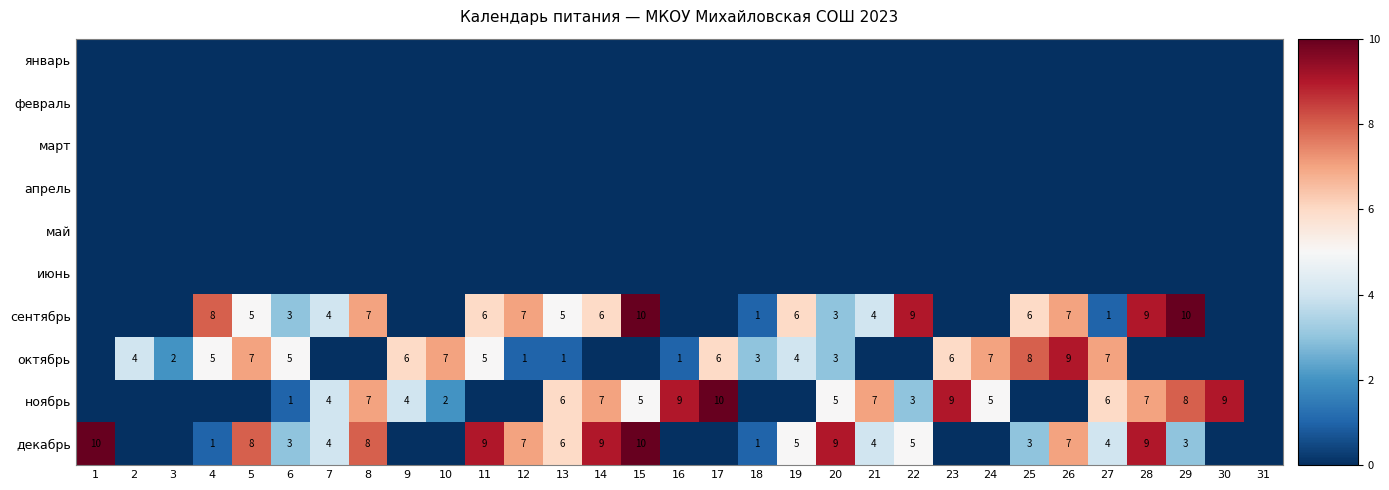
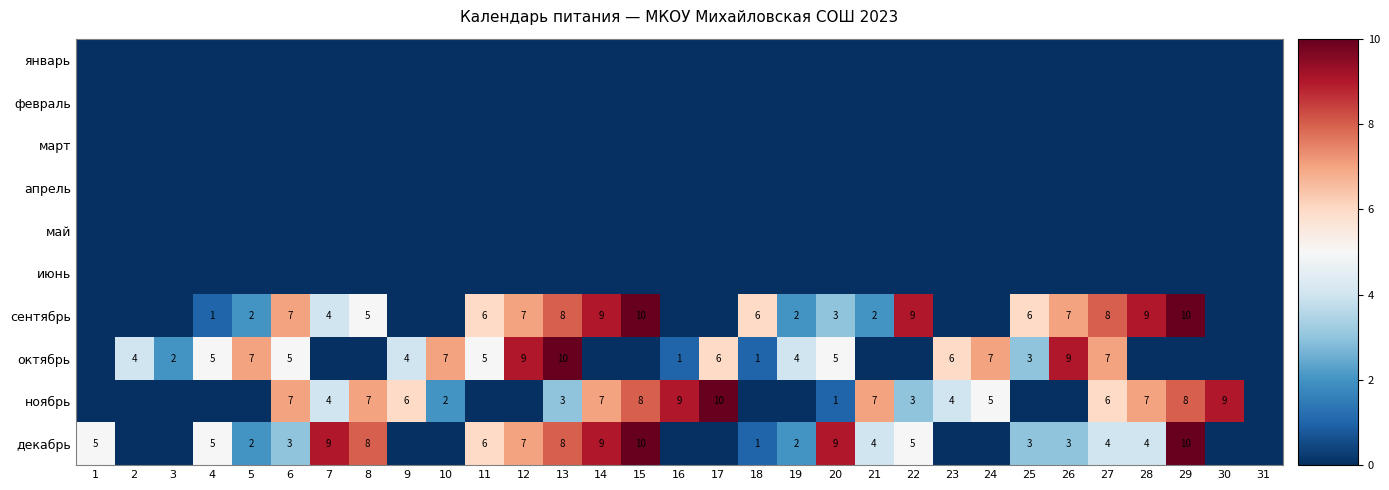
  {
    "сентябрь": {
-     "4": 8,
-     "5": 5,
-     "6": 3,
+     "4": 1,
+     "5": 2,
+     "6": 7,
      "7": 4,
-     "8": 7,
+     "8": 5,
      "11": 6,
      "12": 7,
-     "13": 5,
-     "14": 6,
+     "13": 8,
+     "14": 9,
      "15": 10,
-     "18": 1,
-     "19": 6,
+     "18": 6,
+     "19": 2,
      "20": 3,
-     "21": 4,
+     "21": 2,
      "22": 9,
      "25": 6,
      "26": 7,
-     "27": 1,
+     "27": 8,
      "28": 9,
      "29": 10
    },
    "октябрь": {
      "2": 4,
      "3": 2,
      "4": 5,
      "5": 7,
      "6": 5,
-     "9": 6,
+     "9": 4,
      "10": 7,
      "11": 5,
-     "12": 1,
-     "13": 1,
+     "12": 9,
+     "13": 10,
      "16": 1,
      "17": 6,
-     "18": 3,
+     "18": 1,
      "19": 4,
-     "20": 3,
+     "20": 5,
      "23": 6,
      "24": 7,
-     "25": 8,
+     "25": 3,
      "26": 9,
      "27": 7
    },
    "ноябрь": {
-     "6": 1,
+     "6": 7,
      "7": 4,
      "8": 7,
-     "9": 4,
+     "9": 6,
      "10": 2,
-     "13": 6,
+     "13": 3,
      "14": 7,
-     "15": 5,
+     "15": 8,
      "16": 9,
      "17": 10,
-     "20": 5,
+     "20": 1,
      "21": 7,
      "22": 3,
-     "23": 9,
+     "23": 4,
      "24": 5,
      "27": 6,
      "28": 7,
      "29": 8,
      "30": 9
    },
    "декабрь": {
-     "1": 10,
-     "4": 1,
-     "5": 8,
+     "1": 5,
+     "4": 5,
+     "5": 2,
      "6": 3,
-     "7": 4,
+     "7": 9,
      "8": 8,
-     "11": 9,
+     "11": 6,
      "12": 7,
-     "13": 6,
+     "13": 8,
      "14": 9,
      "15": 10,
      "18": 1,
-     "19": 5,
+     "19": 2,
      "20": 9,
      "21": 4,
      "22": 5,
      "25": 3,
-     "26": 7,
+     "26": 3,
      "27": 4,
-     "28": 9,
-     "29": 3
+     "28": 4,
+     "29": 10
    }
  }
